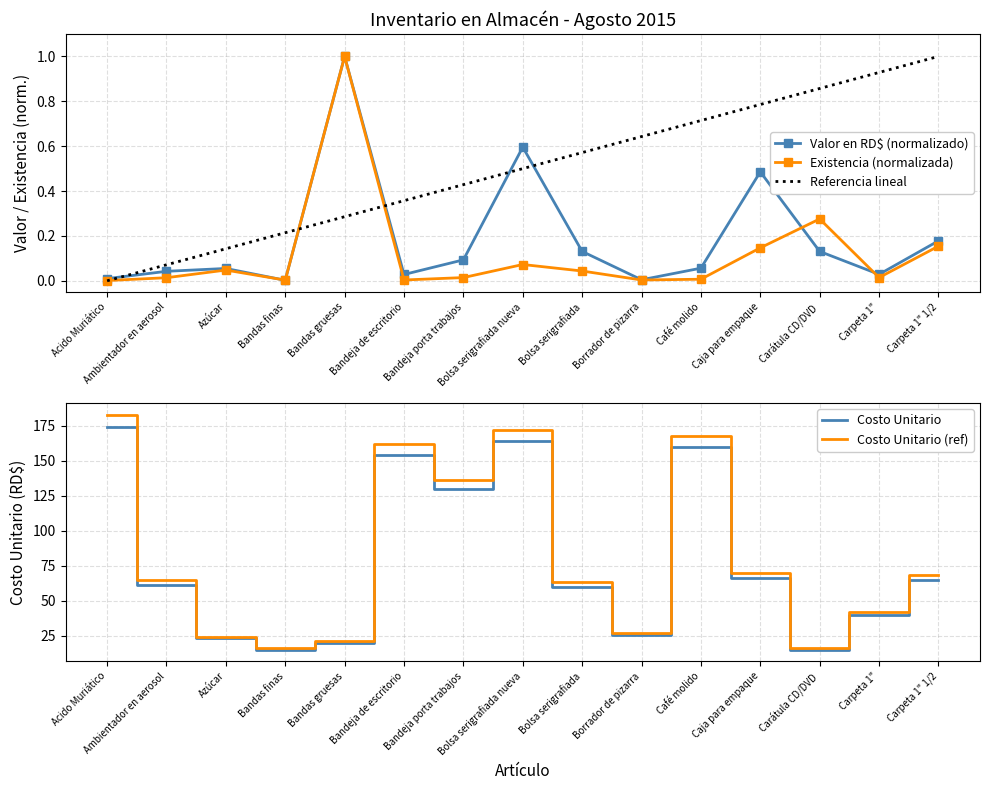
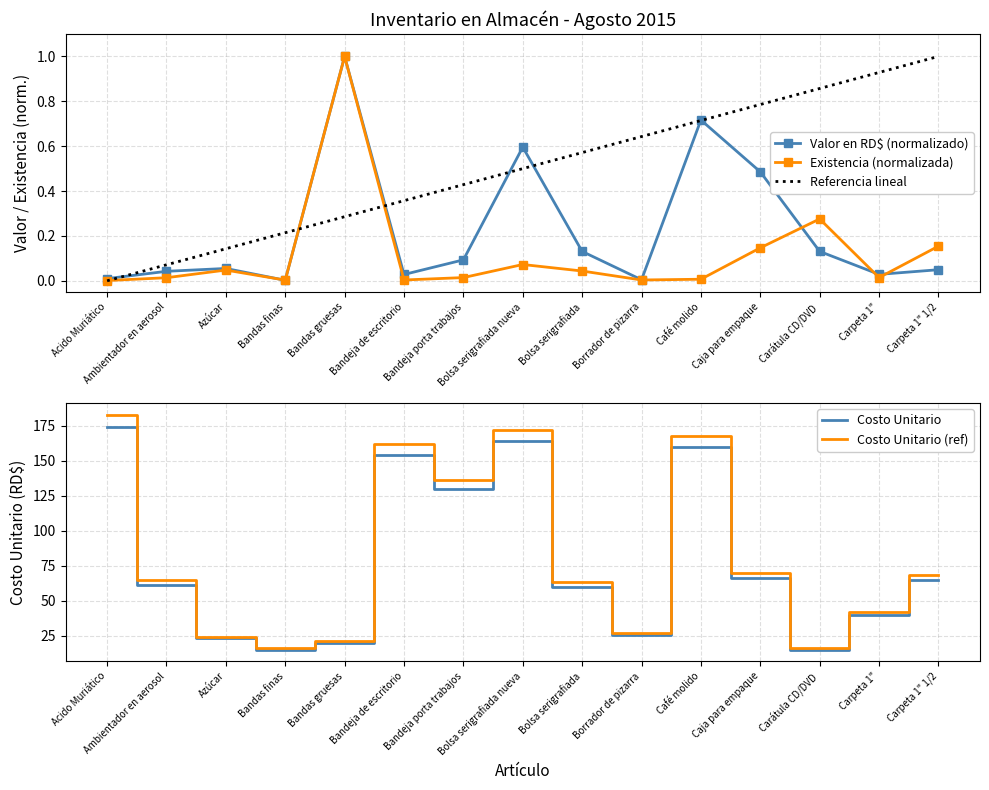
  {
    "Inventario en Almacén - Agosto 2015": {
      "Valor en RD$ (normalizado)": {
        "Ambientador en aerosol": 0.04,
        "Bandeja de escritorio": 0.03,
        "Bandeja porta trabajos": 0.09,
        "Bolsa serigrafiada nueva": 0.60,
        "Bolsa serigrafiada": 0.13,
-       "Café molido": 0.06,
+       "Café molido": 0.72,
        "Caja para empaque": 0.49,
        "Carátula CD/DVD": 0.13,
        "Carpeta 1\"": 0.03,
-       "Carpeta 1\" 1/2": 0.18
+       "Carpeta 1\" 1/2": 0.05
      },
      "Existencia (normalizada)": {
        "Ambientador en aerosol": 0.01,
        "Bandeja de escritorio": 0.00,
        "Bandeja porta trabajos": 0.01,
        "Bolsa serigrafiada nueva": 0.07,
        "Bolsa serigrafiada": 0.04,
        "Café molido": 0.01,
        "Caja para empaque": 0.15,
        "Carátula CD/DVD": 0.28,
        "Carpeta 1\"": 0.01,
        "Carpeta 1\" 1/2": 0.15
      },
      "Referencia lineal": {
        "Carpeta 1\" 1/2": 1.00
      }
    }
  }
